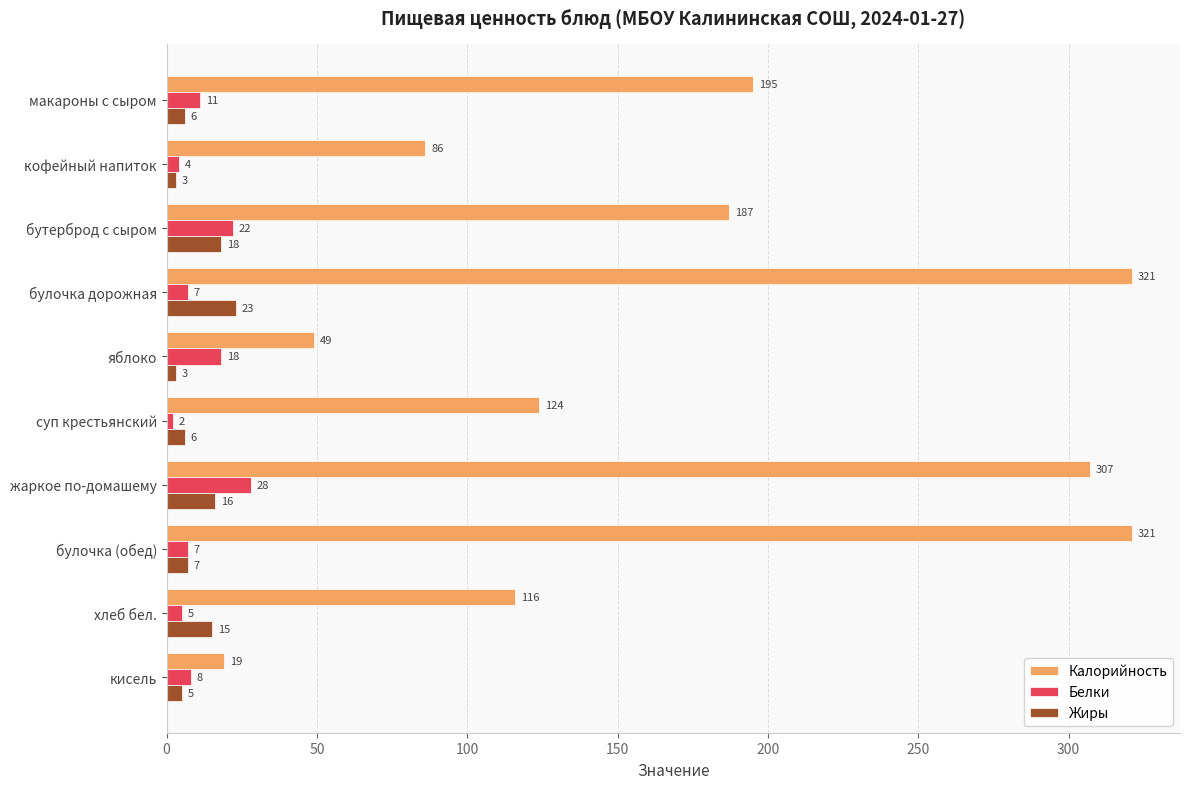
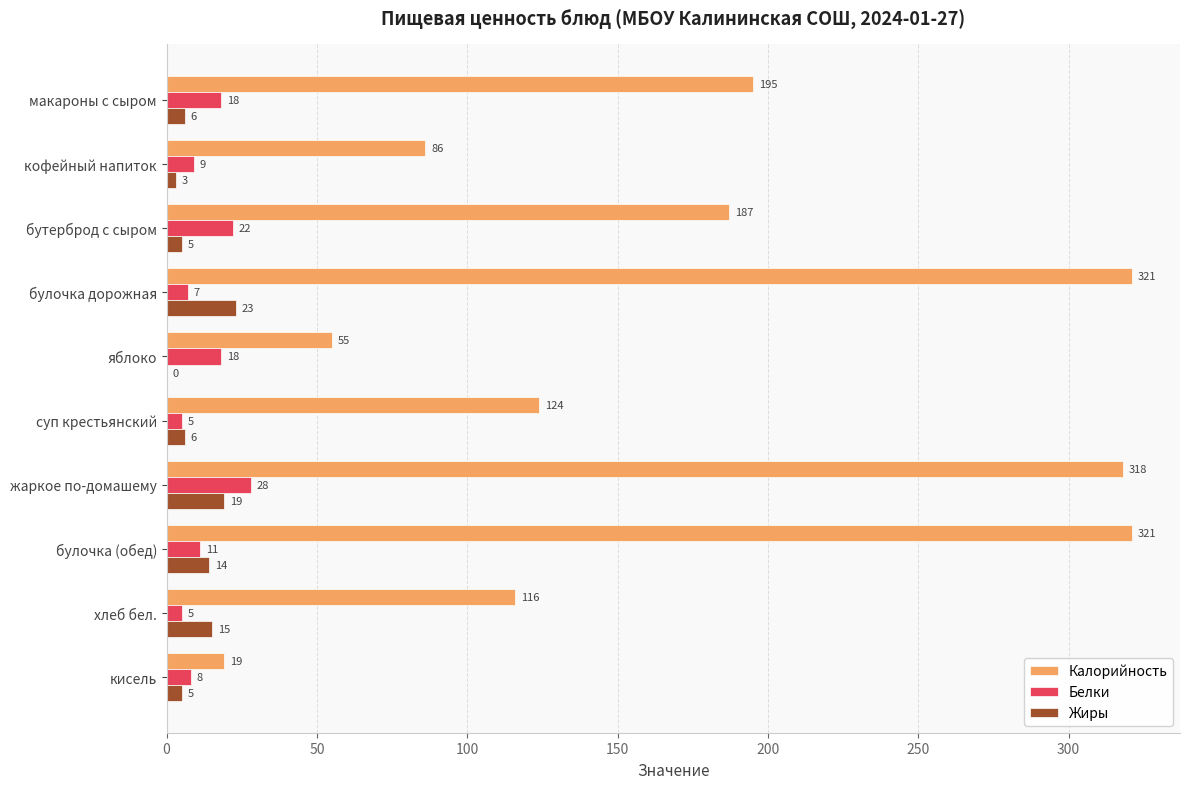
  {
    "Калорийность": {
      "макароны с сыром": 195,
      "кофейный напиток": 86,
      "бутерброд с сыром": 187,
      "булочка дорожная": 321,
-     "яблоко": 49,
+     "яблоко": 55,
      "суп крестьянский": 124,
-     "жаркое по-домашему": 307,
+     "жаркое по-домашему": 318,
      "булочка (обед)": 321,
      "хлеб бел.": 116,
      "кисель": 19
    },
    "Белки": {
-     "макароны с сыром": 11,
-     "кофейный напиток": 4,
+     "макароны с сыром": 18,
+     "кофейный напиток": 9,
      "бутерброд с сыром": 22,
      "булочка дорожная": 7,
      "яблоко": 18,
-     "суп крестьянский": 2,
+     "суп крестьянский": 5,
      "жаркое по-домашему": 28,
-     "булочка (обед)": 7,
+     "булочка (обед)": 11,
      "хлеб бел.": 5,
      "кисель": 8
    },
    "Жиры": {
      "макароны с сыром": 6,
      "кофейный напиток": 3,
-     "бутерброд с сыром": 18,
+     "бутерброд с сыром": 5,
      "булочка дорожная": 23,
-     "яблоко": 3,
+     "яблоко": 0,
      "суп крестьянский": 6,
-     "жаркое по-домашему": 16,
-     "булочка (обед)": 7,
+     "жаркое по-домашему": 19,
+     "булочка (обед)": 14,
      "хлеб бел.": 15,
      "кисель": 5
    }
  }
